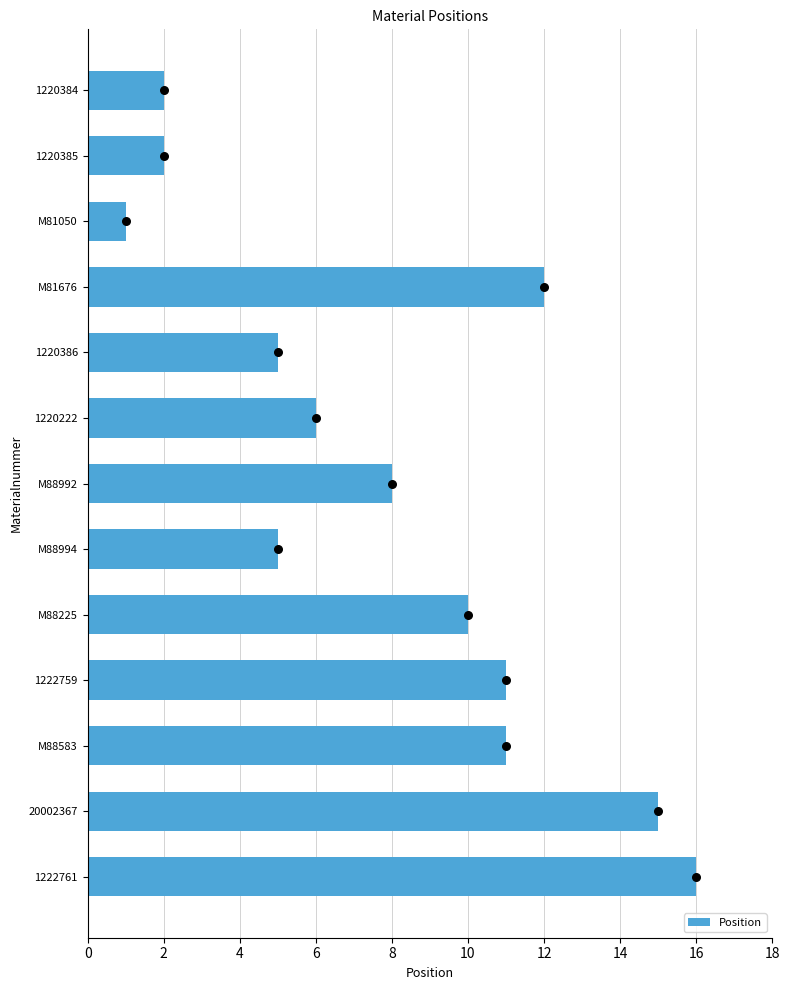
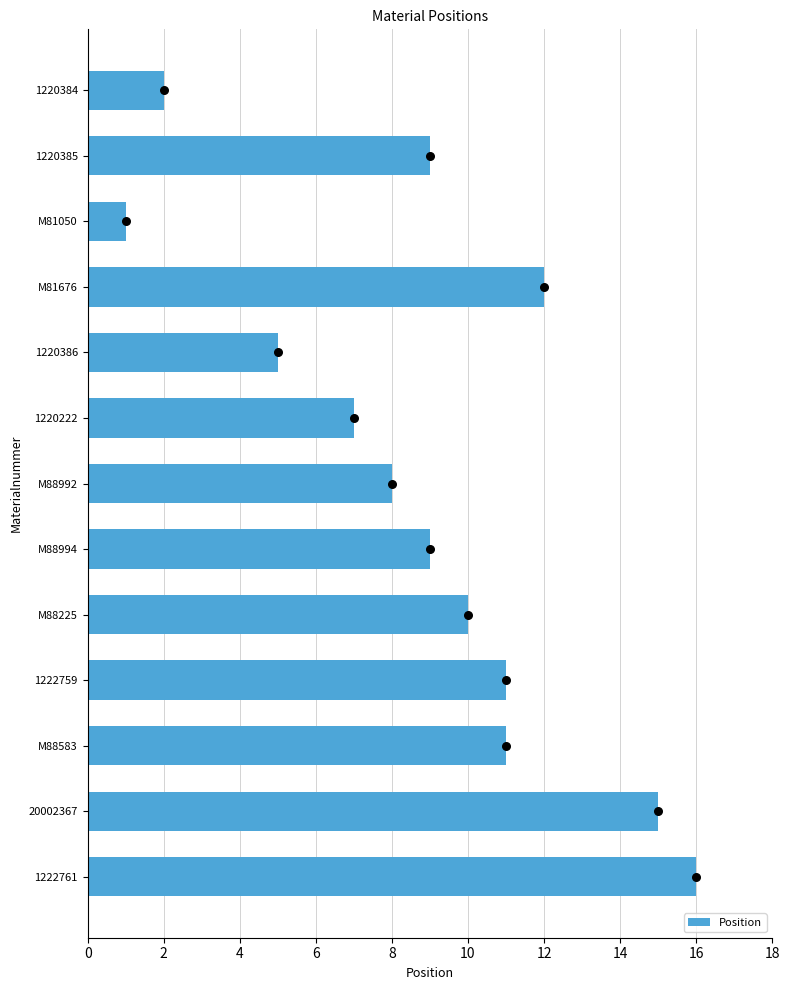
  {
    "1220384": 2,
-   "1220385": 2,
+   "1220385": 9,
    "M81050": 1,
    "M81676": 12,
    "1220386": 5,
-   "1220222": 6,
+   "1220222": 7,
    "M88992": 8,
-   "M88994": 5,
+   "M88994": 9,
    "M88225": 10,
    "1222759": 11,
    "M88583": 11,
    "20002367": 15,
    "1222761": 16
  }
